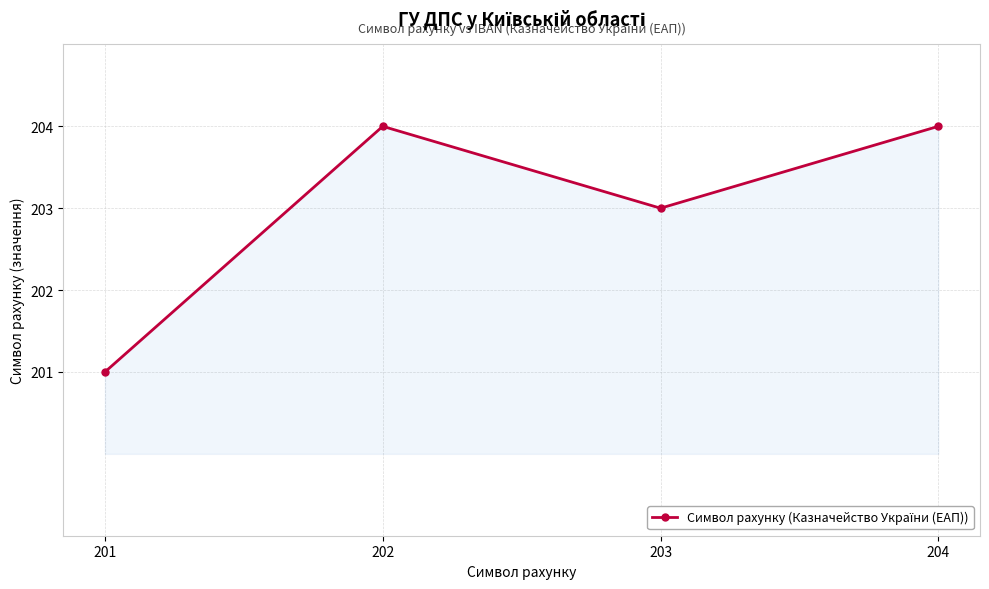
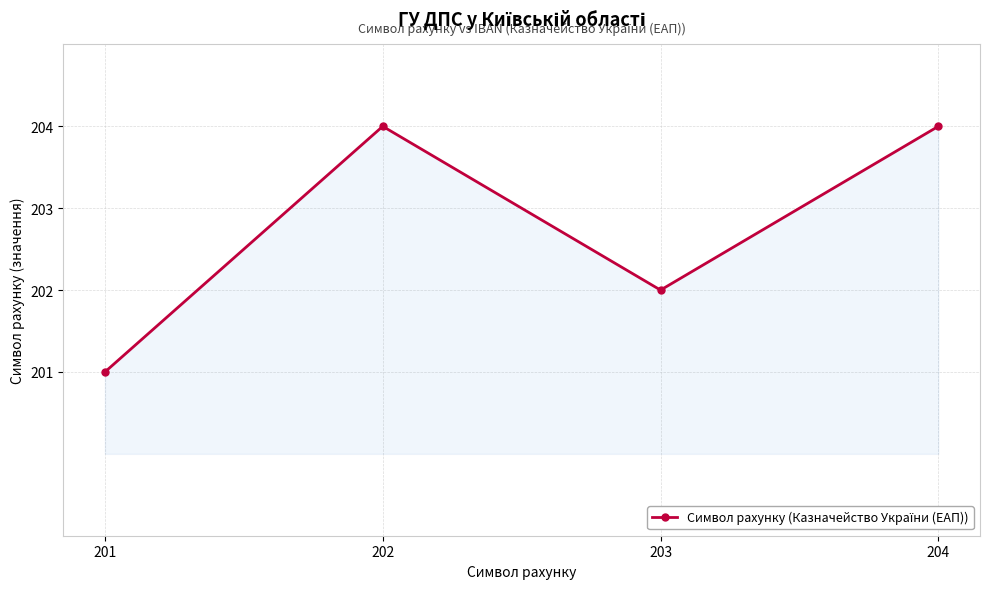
  {
    "201": 201,
    "202": 204,
-   "203": 203,
+   "203": 202,
    "204": 204
  }
